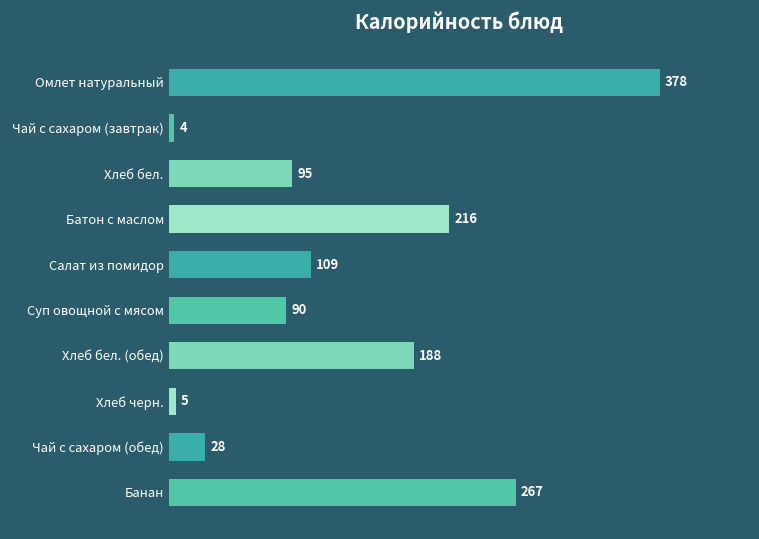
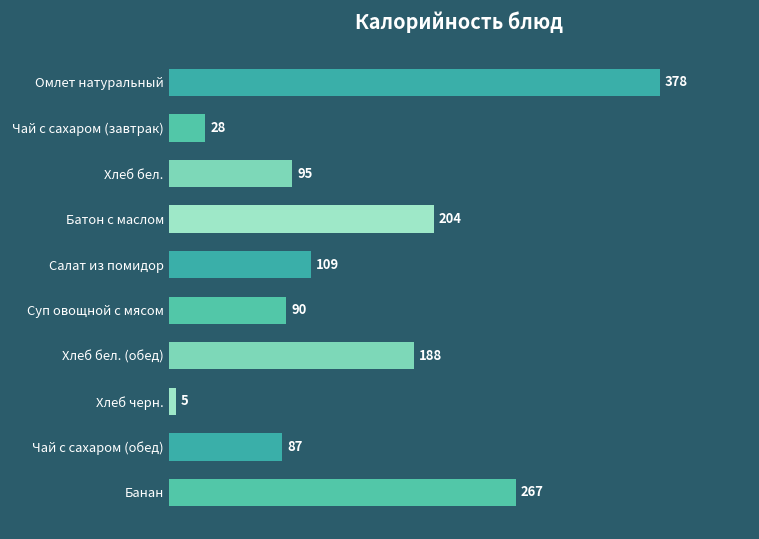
  {
    "Омлет натуральный": 378,
-   "Чай с сахаром (завтрак)": 4,
+   "Чай с сахаром (завтрак)": 28,
    "Хлеб бел.": 95,
-   "Батон с маслом": 216,
+   "Батон с маслом": 204,
    "Салат из помидор": 109,
    "Суп овощной с мясом": 90,
    "Хлеб черн.": 5,
-   "Чай с сахаром (обед)": 28,
+   "Чай с сахаром (обед)": 87,
    "Банан": 267
  }
